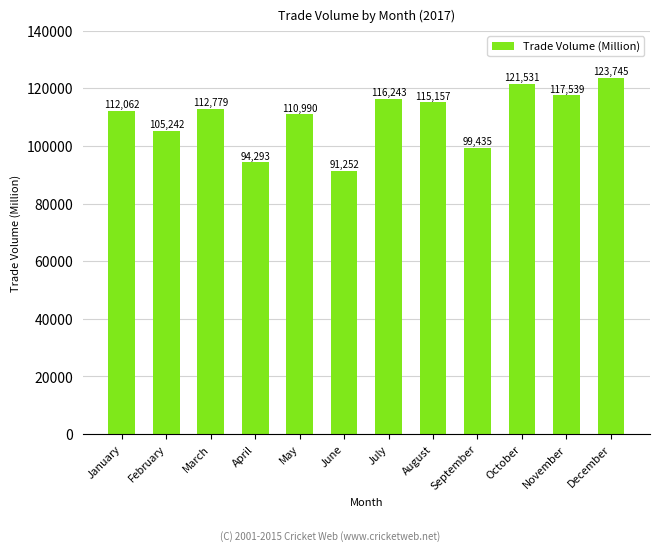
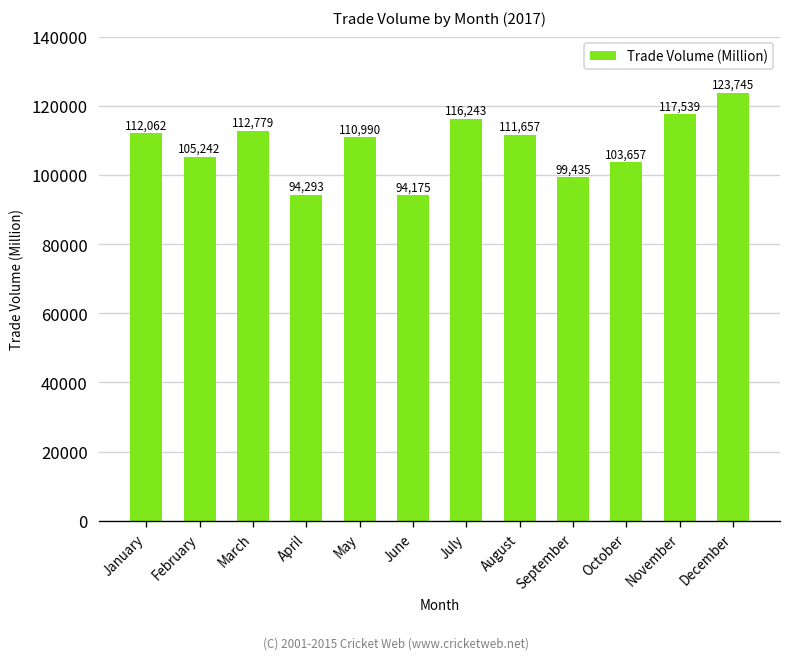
  {
    "January": "112,062",
    "February": "105,242",
    "March": "112,779",
    "April": "94,293",
    "May": "110,990",
-   "June": "91,252",
+   "June": "94,175",
    "July": "116,243",
-   "August": "115,157",
+   "August": "111,657",
    "September": "99,435",
-   "October": "121,531",
+   "October": "103,657",
    "November": "117,539",
    "December": "123,745"
  }
